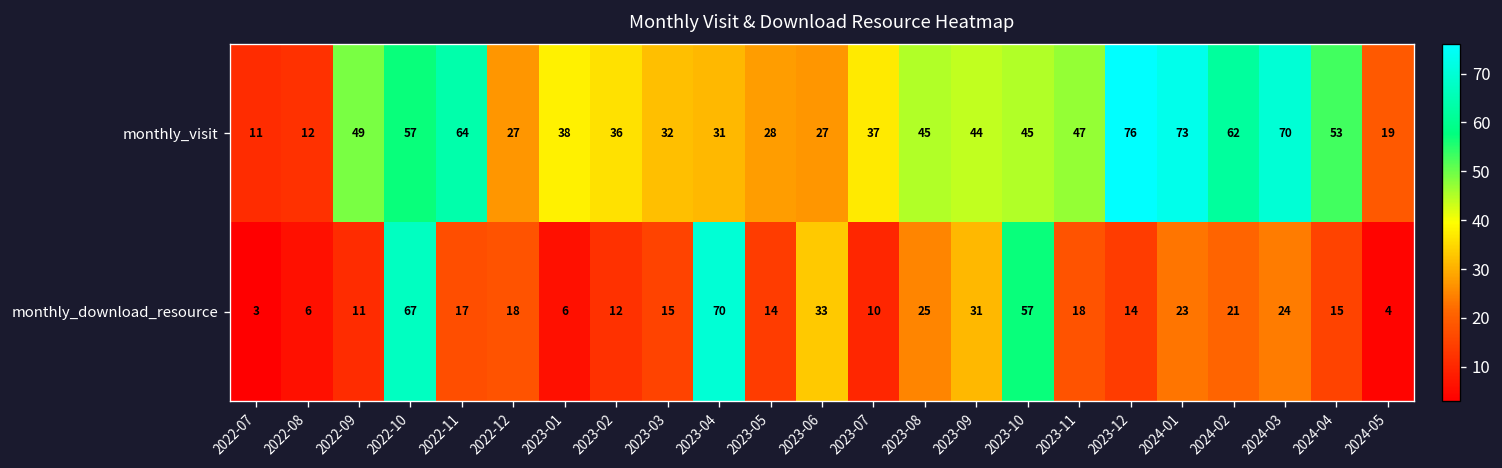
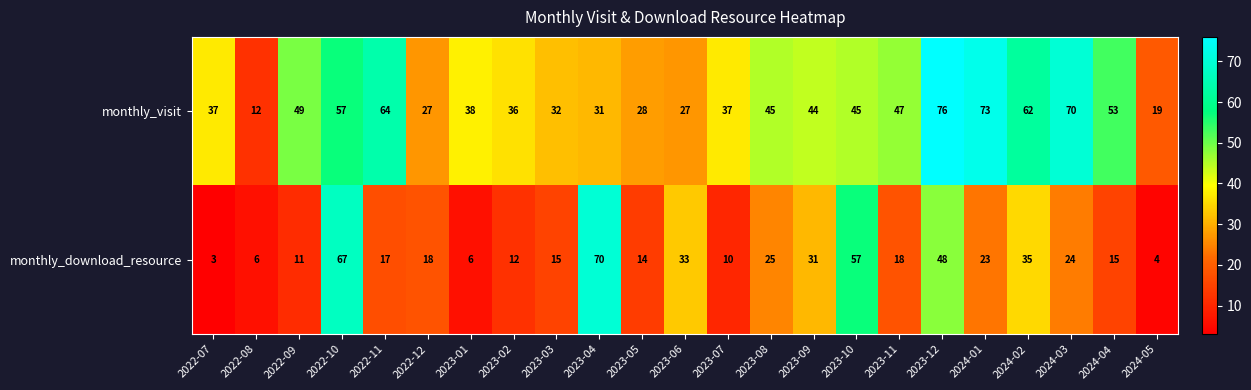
  {
    "monthly_visit": {
-     "2022-07": 11,
+     "2022-07": 37,
      "2022-08": 12,
      "2022-09": 49,
      "2022-10": 57,
      "2022-11": 64,
      "2022-12": 27,
      "2023-01": 38,
      "2023-02": 36,
      "2023-03": 32,
      "2023-04": 31,
      "2023-05": 28,
      "2023-06": 27,
      "2023-07": 37,
      "2023-08": 45,
      "2023-09": 44,
      "2023-10": 45,
      "2023-11": 47,
      "2023-12": 76,
      "2024-01": 73,
      "2024-02": 62,
      "2024-03": 70,
      "2024-04": 53,
      "2024-05": 19
    },
    "monthly_download_resource": {
      "2022-07": 3,
      "2022-08": 6,
      "2022-09": 11,
      "2022-10": 67,
      "2022-11": 17,
      "2022-12": 18,
      "2023-01": 6,
      "2023-02": 12,
      "2023-03": 15,
      "2023-04": 70,
      "2023-05": 14,
      "2023-06": 33,
      "2023-07": 10,
      "2023-08": 25,
      "2023-09": 31,
      "2023-10": 57,
      "2023-11": 18,
-     "2023-12": 14,
+     "2023-12": 48,
      "2024-01": 23,
-     "2024-02": 21,
+     "2024-02": 35,
      "2024-03": 24,
      "2024-04": 15,
      "2024-05": 4
    }
  }
